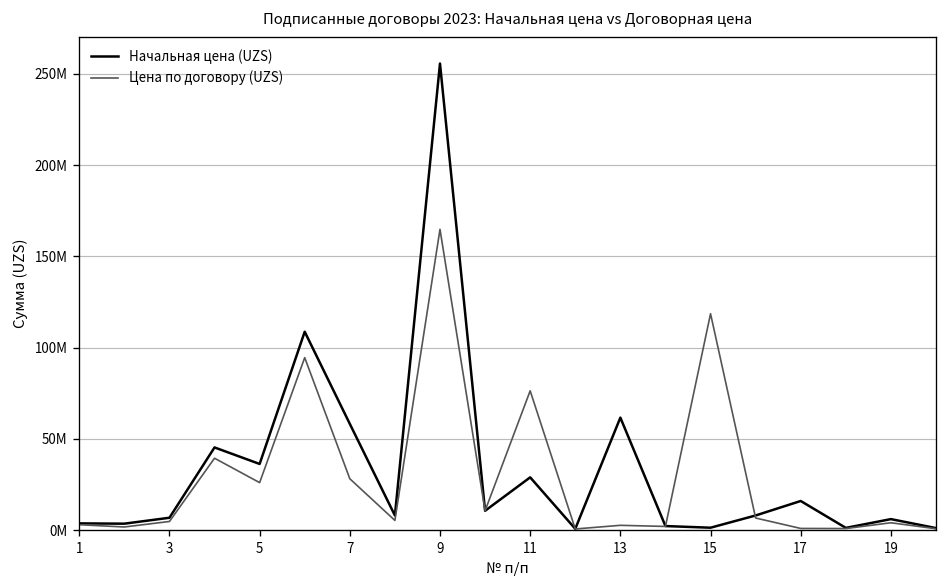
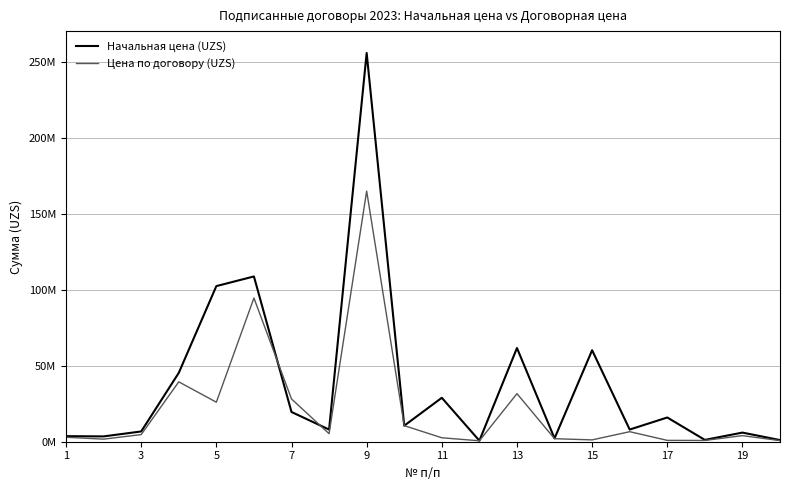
  {
    "Начальная цена (UZS)": {
      "3": 7000000,
-     "5": 36000000,
-     "7": 58000000,
+     "5": 102000000,
+     "7": 20000000,
      "9": 256000000,
      "11": 29000000,
      "13": 62000000,
-     "15": 1000000,
+     "15": 60000000,
      "17": 16000000,
      "19": 6000000
    },
    "Цена по договору (UZS)": {
      "3": 5000000,
      "5": 26000000,
      "7": 28000000,
      "9": 165000000,
-     "11": 76000000,
-     "13": 3000000,
-     "15": 119000000,
+     "11": 3000000,
+     "13": 32000000,
+     "15": 1000000,
      "17": 1000000,
      "19": 4000000
    }
  }
